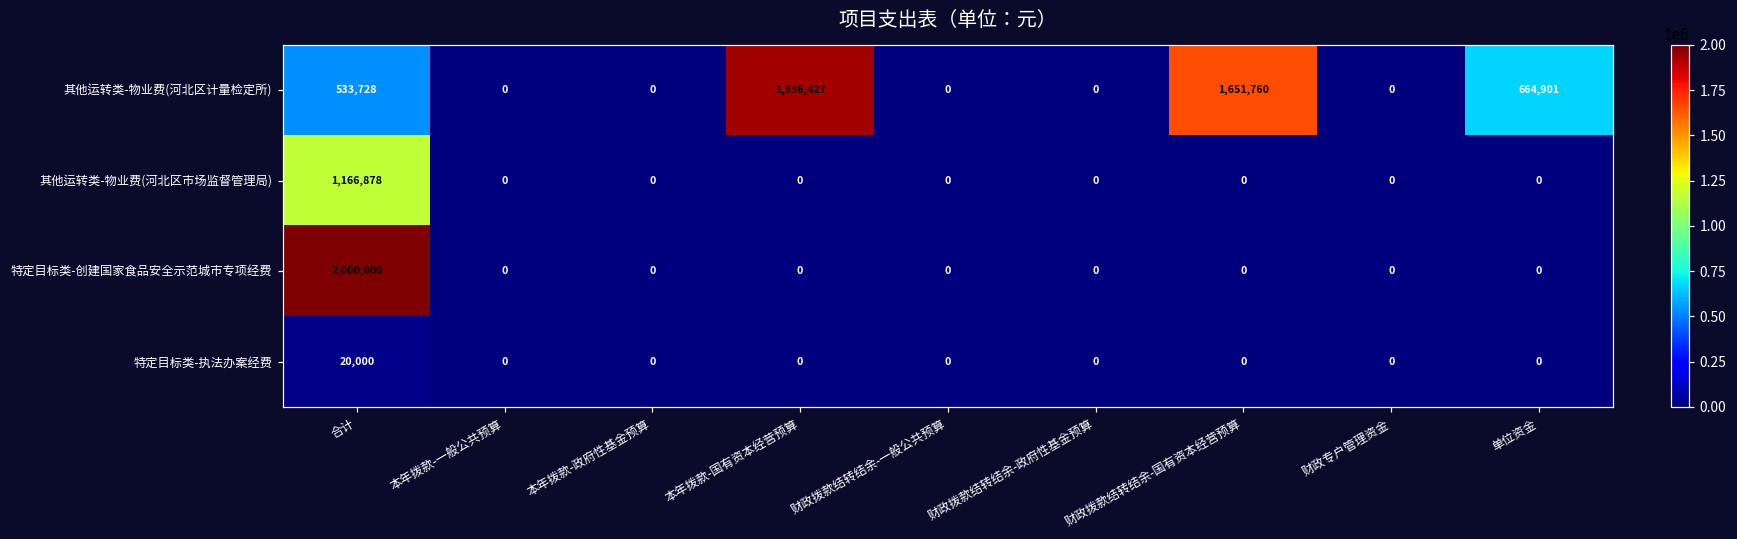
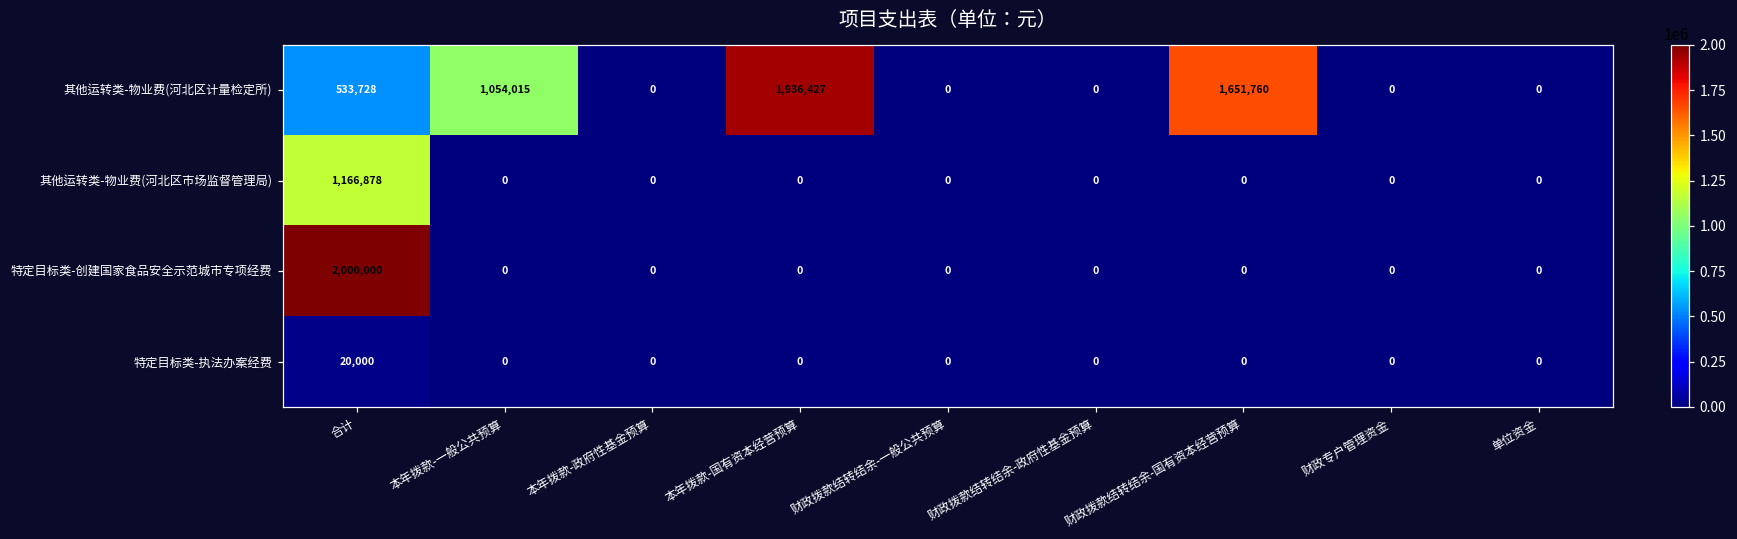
  {
    "其他运转类-物业费(河北区计量检定所)": {
      "合计": "533,728",
-     "本年拨款-一般公共预算": "0",
+     "本年拨款-一般公共预算": "1,054,015",
      "本年拨款-政府性基金预算": "0",
      "本年拨款-国有资本经营预算": "1,936,427",
      "财政拨款结转结余-一般公共预算": "0",
      "财政拨款结转结余-政府性基金预算": "0",
      "财政拨款结转结余-国有资本经营预算": "1,651,760",
      "财政专户管理资金": "0",
-     "单位资金": "664,901"
+     "单位资金": "0"
    },
    "其他运转类-物业费(河北区市场监督管理局)": {
      "合计": "1,166,878",
      "本年拨款-一般公共预算": "0",
      "本年拨款-政府性基金预算": "0",
      "本年拨款-国有资本经营预算": "0",
      "财政拨款结转结余-一般公共预算": "0",
      "财政拨款结转结余-政府性基金预算": "0",
      "财政拨款结转结余-国有资本经营预算": "0",
      "财政专户管理资金": "0",
      "单位资金": "0"
    },
    "特定目标类-创建国家食品安全示范城市专项经费": {
      "合计": "2,000,000",
      "本年拨款-一般公共预算": "0",
      "本年拨款-政府性基金预算": "0",
      "本年拨款-国有资本经营预算": "0",
      "财政拨款结转结余-一般公共预算": "0",
      "财政拨款结转结余-政府性基金预算": "0",
      "财政拨款结转结余-国有资本经营预算": "0",
      "财政专户管理资金": "0",
      "单位资金": "0"
    },
    "特定目标类-执法办案经费": {
      "合计": "20,000",
      "本年拨款-一般公共预算": "0",
      "本年拨款-政府性基金预算": "0",
      "本年拨款-国有资本经营预算": "0",
      "财政拨款结转结余-一般公共预算": "0",
      "财政拨款结转结余-政府性基金预算": "0",
      "财政拨款结转结余-国有资本经营预算": "0",
      "财政专户管理资金": "0",
      "单位资金": "0"
    }
  }
